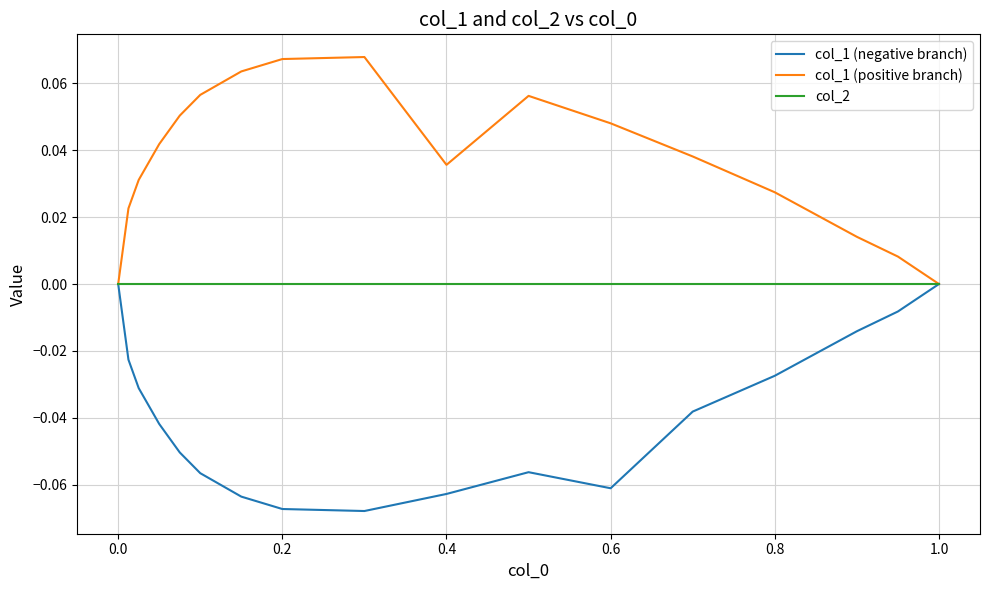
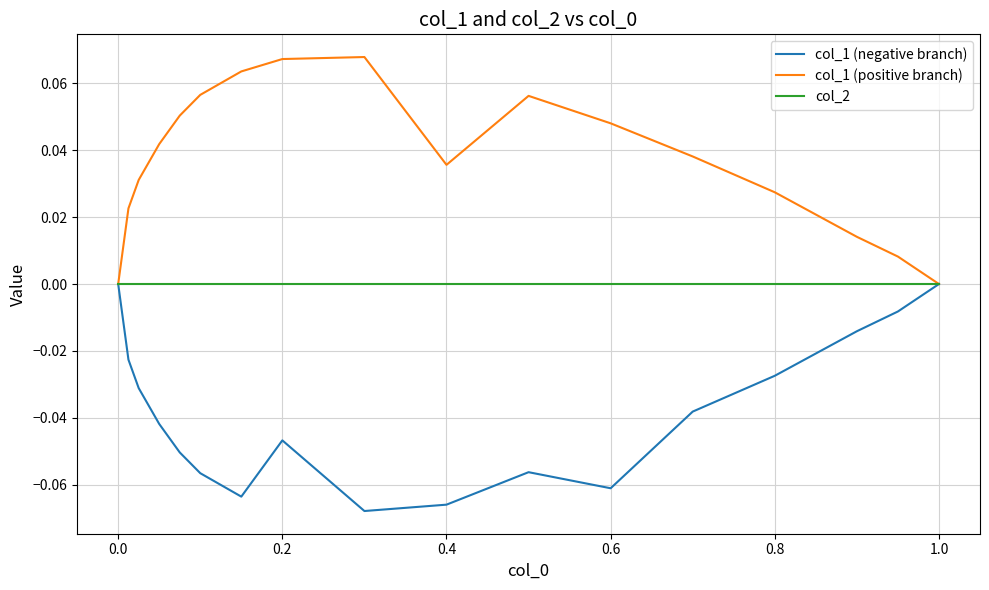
  {
    "col_1 (negative branch)": {
-     "0.2": -0.067,
-     "0.4": -0.063,
+     "0.2": -0.047,
+     "0.4": -0.066,
      "0.6": -0.061,
      "0.8": -0.027
    },
    "col_1 (positive branch)": {
      "0.2": 0.067,
      "0.4": 0.036,
      "0.6": 0.048,
      "0.8": 0.027
    },
    "col_2": {
      "0.2": 0.000,
      "0.4": 0.000,
      "0.6": 0.000,
      "0.8": 0.000
    }
  }
